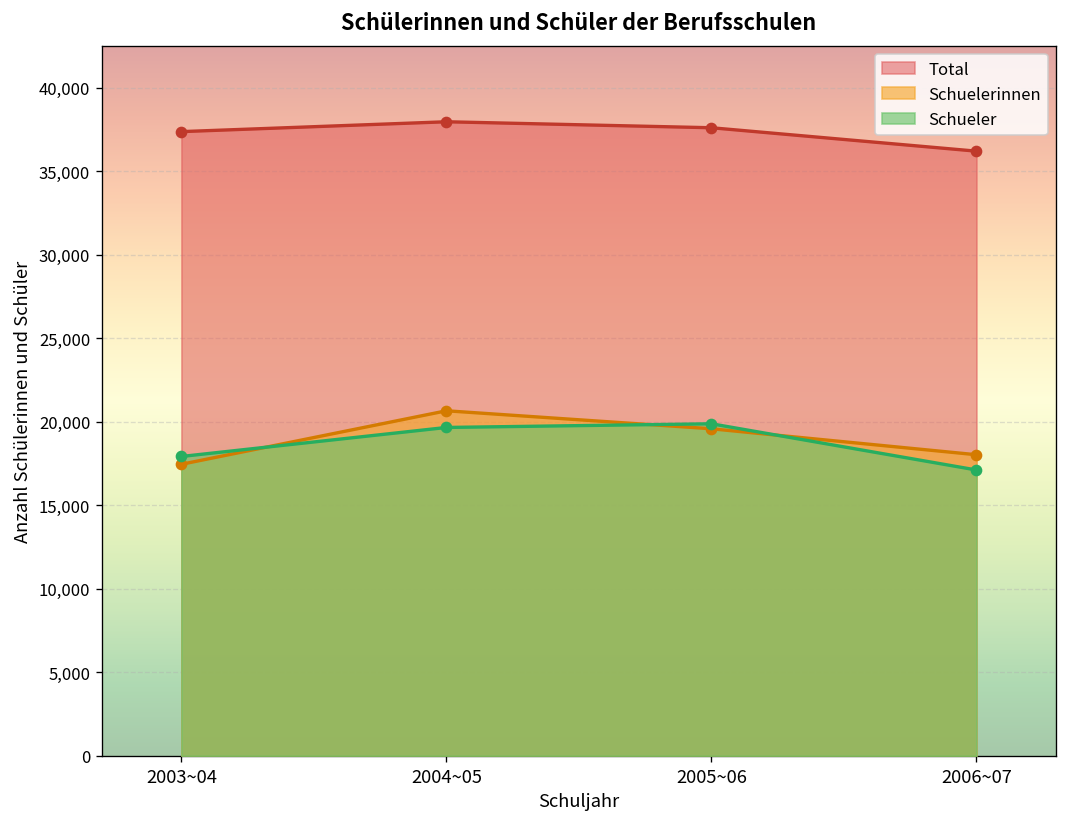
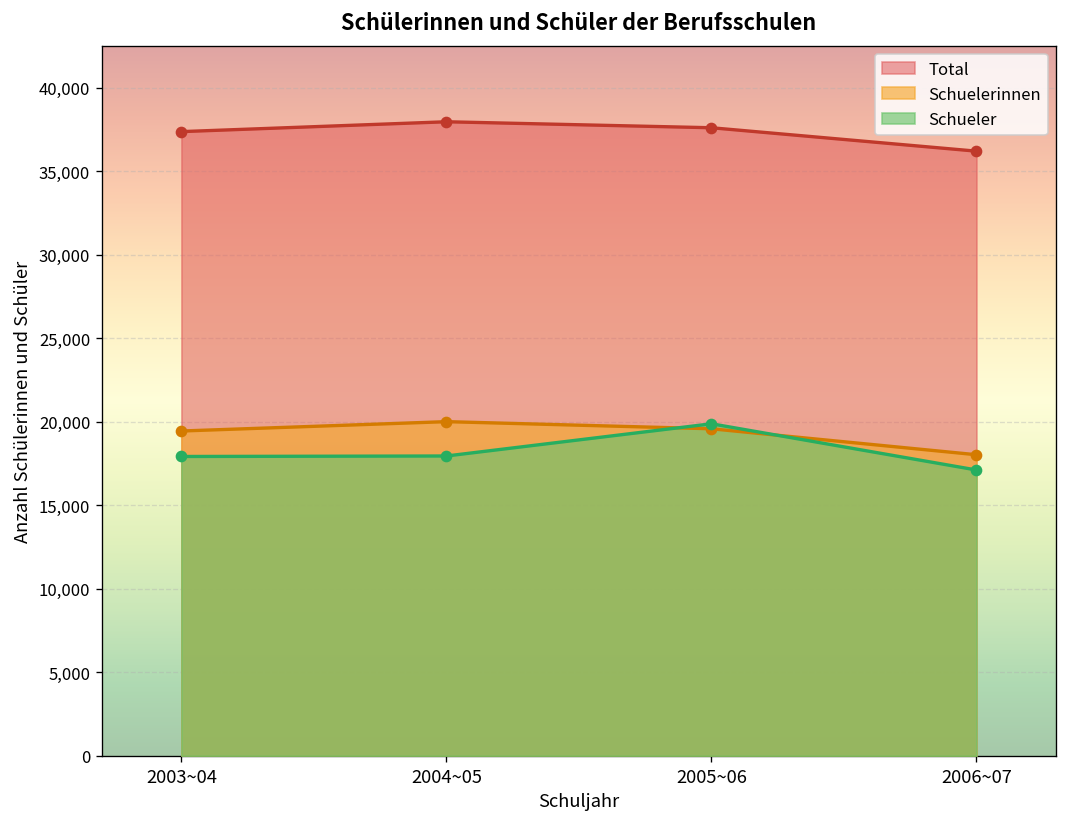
  {
    "Total": {
      "2003~04": "37,400",
      "2004~05": "38,000",
      "2005~06": "37,600",
      "2006~07": "36,200"
    },
    "Schuelerinnen": {
-     "2003~04": "17,500",
-     "2004~05": "20,700",
+     "2003~04": "19,400",
+     "2004~05": "20,000",
      "2005~06": "19,600",
      "2006~07": "18,000"
    },
    "Schueler": {
      "2003~04": "17,900",
-     "2004~05": "19,700",
+     "2004~05": "17,900",
      "2005~06": "19,900",
      "2006~07": "17,100"
    }
  }
